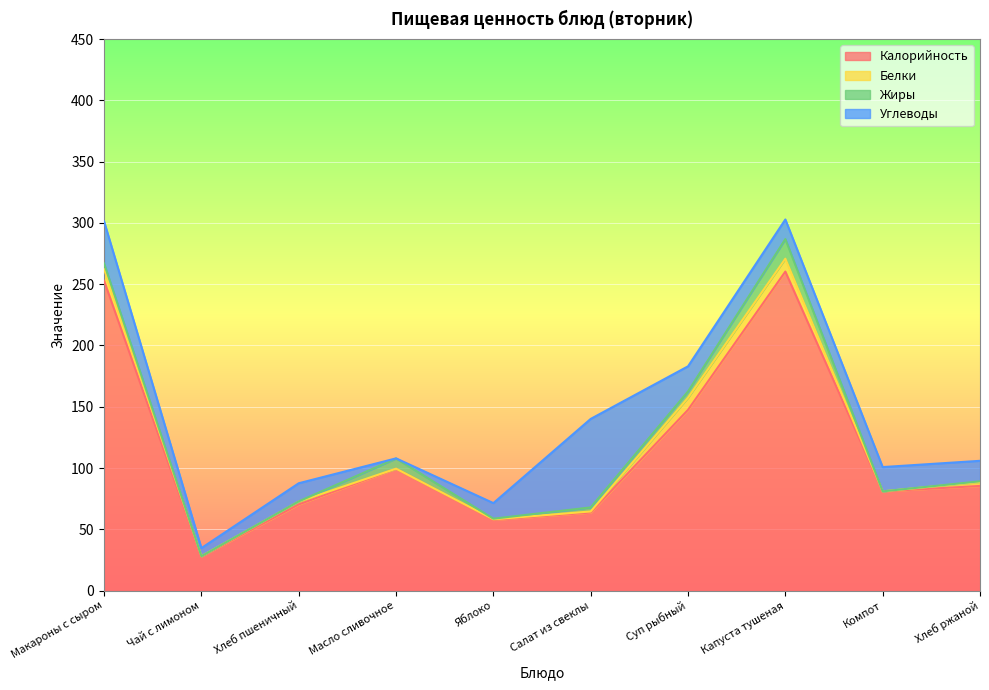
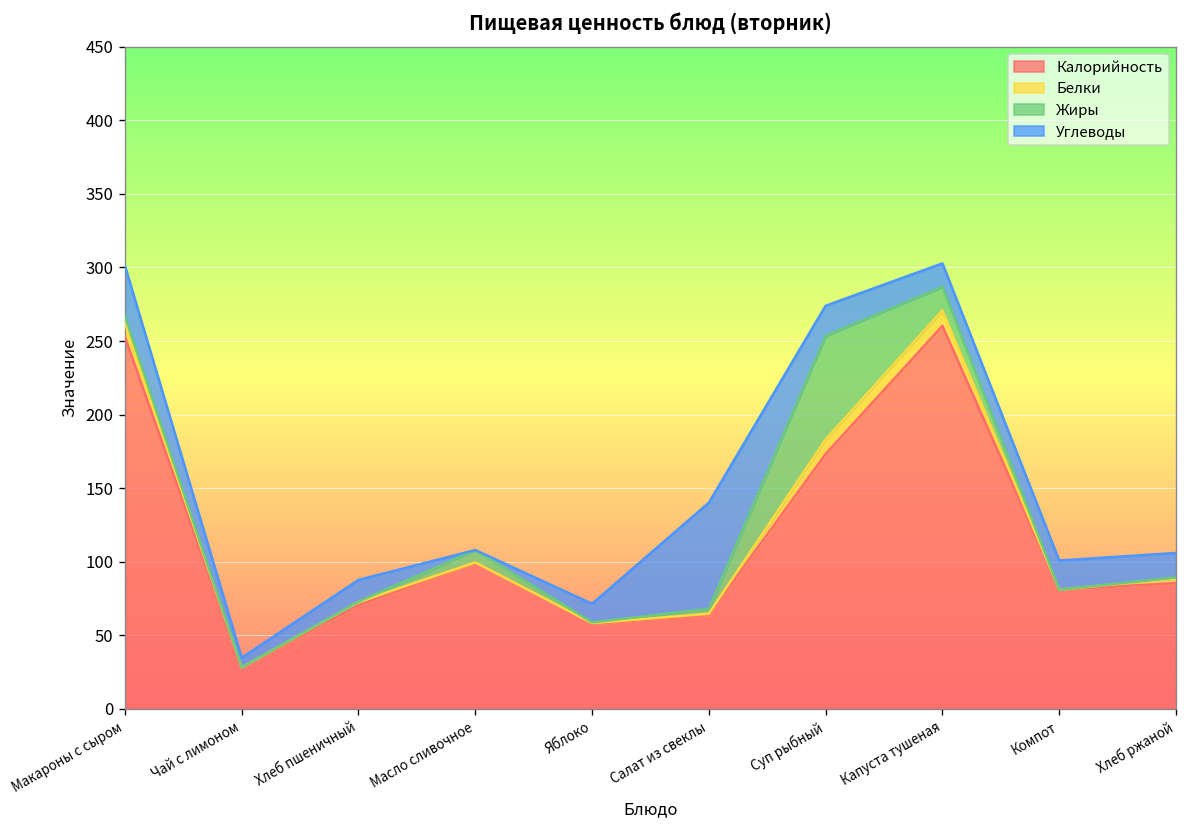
  {
    "Калорийность": {
      "Макароны с сыром": 253,
      "Хлеб пшеничный": 70,
-     "Суп рыбный": 148,
+     "Суп рыбный": 173,
      "Капуста тушеная": 260,
      "Хлеб ржаной": 85
    },
    "Белки": {
      "Макароны с сыром": 10,
      "Суп рыбный": 10,
      "Капуста тушеная": 11
    },
    "Жиры": {
      "Макароны с сыром": 5,
      "Салат из свеклы": 3,
-     "Суп рыбный": 5,
+     "Суп рыбный": 70,
      "Капуста тушеная": 16
    },
    "Углеводы": {
      "Макароны с сыром": 34,
      "Чай с лимоном": 7,
      "Хлеб пшеничный": 15,
      "Яблоко": 13,
      "Салат из свеклы": 72,
      "Суп рыбный": 21,
      "Капуста тушеная": 16,
      "Компот": 20,
      "Хлеб ржаной": 17
    }
  }
